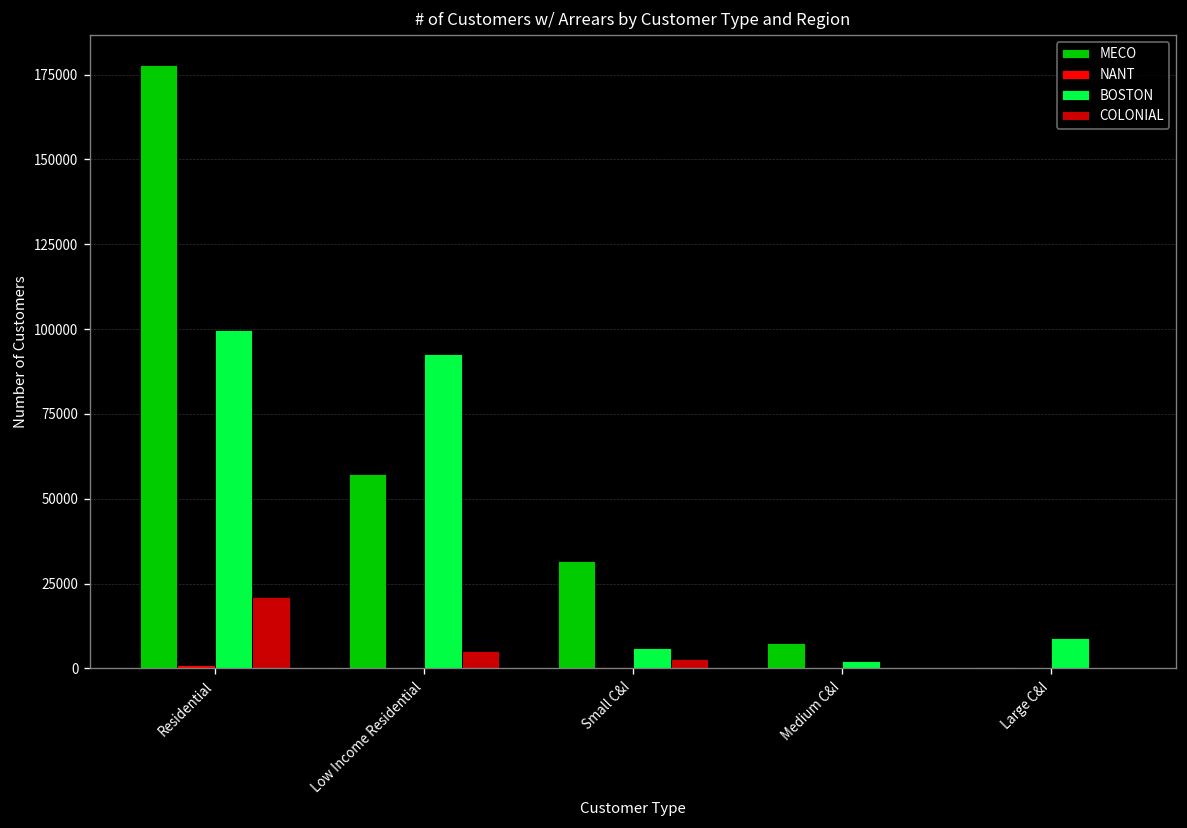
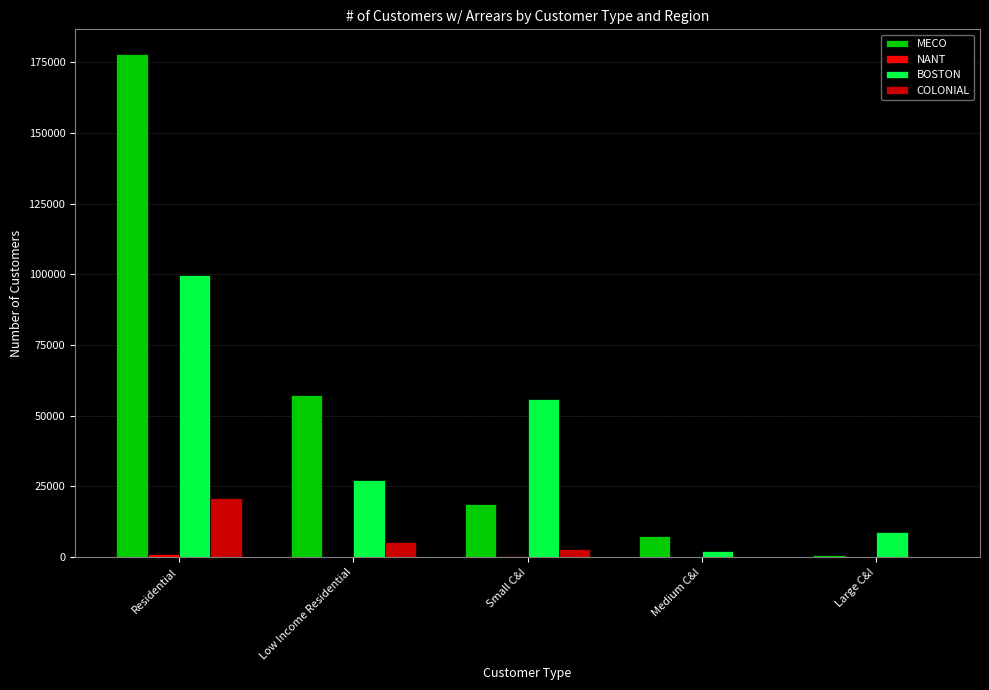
  {
    "MECO": {
      "Residential": 178000,
      "Low Income Residential": 57000,
-     "Small C&I": 32000,
+     "Small C&I": 19000,
      "Medium C&I": 8000
    },
    "BOSTON": {
      "Residential": 100000,
-     "Low Income Residential": 93000,
-     "Small C&I": 6000,
+     "Low Income Residential": 27000,
+     "Small C&I": 56000,
      "Medium C&I": 2000,
      "Large C&I": 9000
    }
  }
